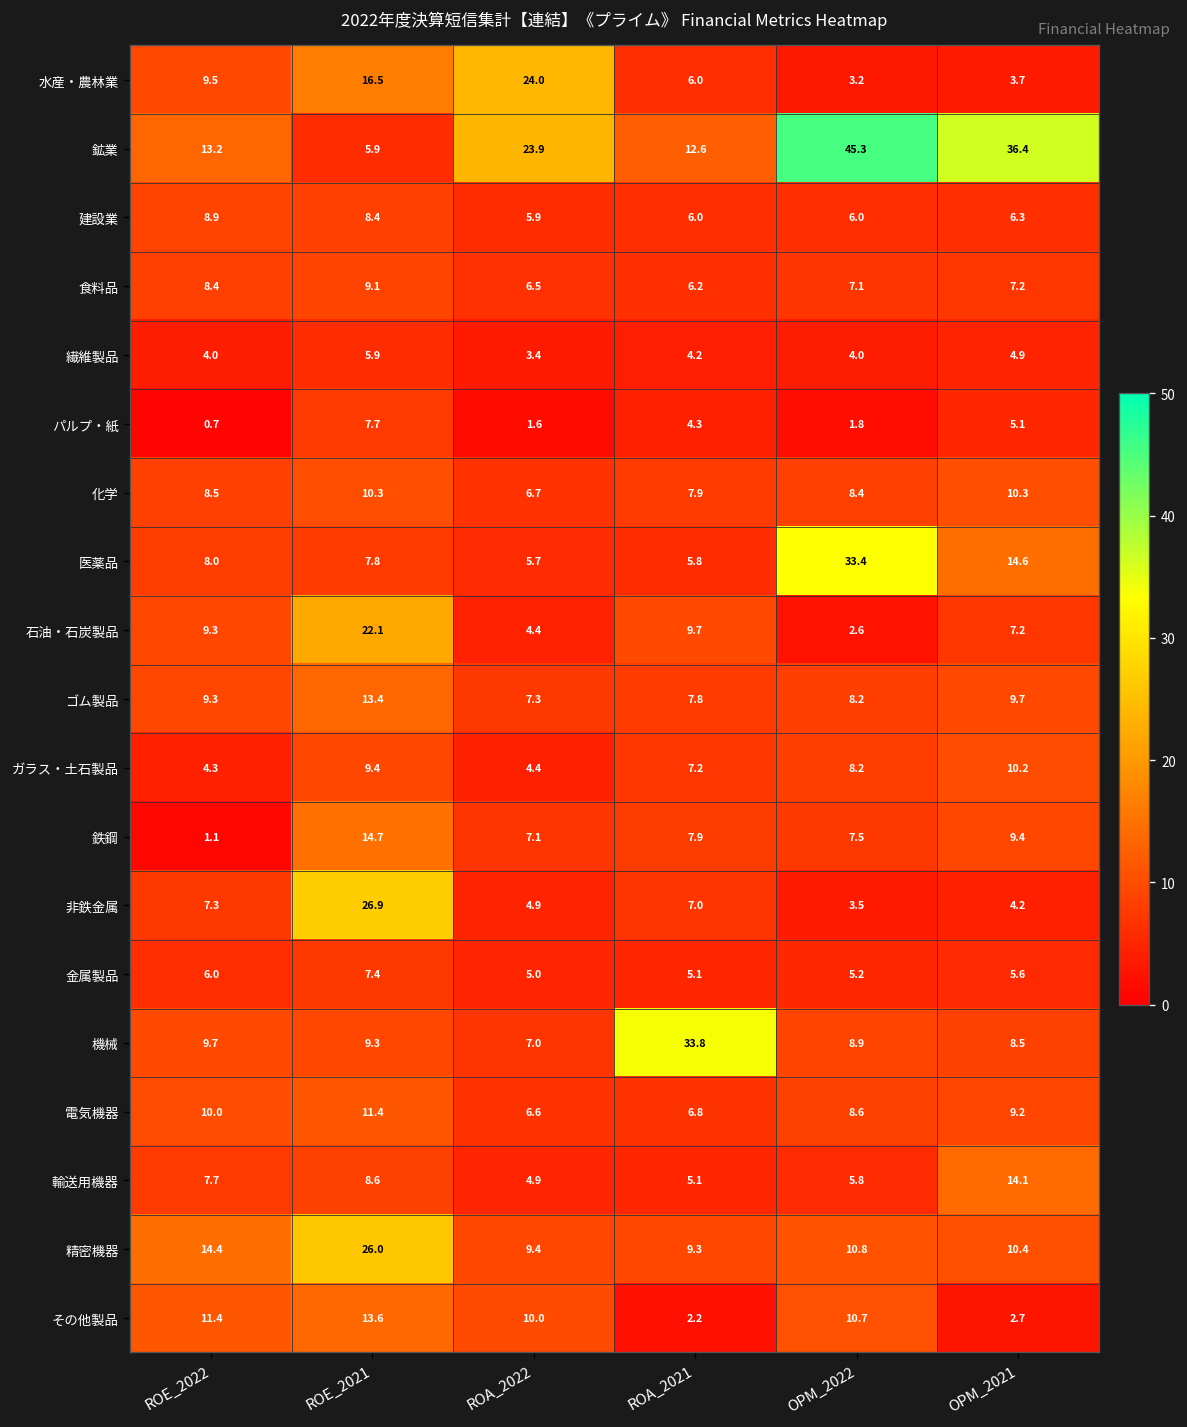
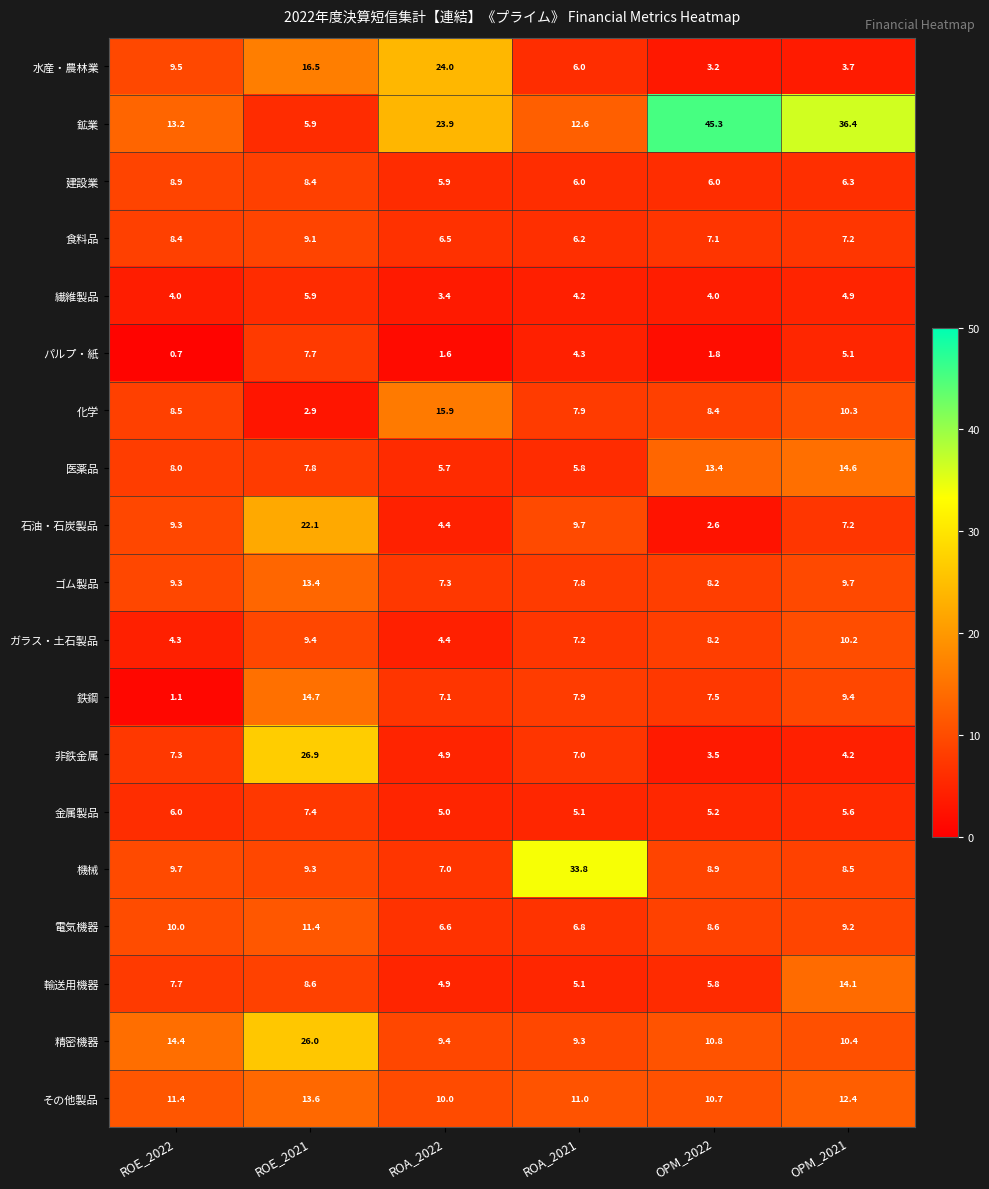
  {
    "水産・農林業": {
      "ROE_2022": 9.5,
      "ROE_2021": 16.5,
      "ROA_2022": 24.0,
      "ROA_2021": 6.0,
      "OPM_2022": 3.2,
      "OPM_2021": 3.7
    },
    "鉱業": {
      "ROE_2022": 13.2,
      "ROE_2021": 5.9,
      "ROA_2022": 23.9,
      "ROA_2021": 12.6,
      "OPM_2022": 45.3,
      "OPM_2021": 36.4
    },
    "建設業": {
      "ROE_2022": 8.9,
      "ROE_2021": 8.4,
      "ROA_2022": 5.9,
      "ROA_2021": 6.0,
      "OPM_2022": 6.0,
      "OPM_2021": 6.3
    },
    "食料品": {
      "ROE_2022": 8.4,
      "ROE_2021": 9.1,
      "ROA_2022": 6.5,
      "ROA_2021": 6.2,
      "OPM_2022": 7.1,
      "OPM_2021": 7.2
    },
    "繊維製品": {
      "ROE_2022": 4.0,
      "ROE_2021": 5.9,
      "ROA_2022": 3.4,
      "ROA_2021": 4.2,
      "OPM_2022": 4.0,
      "OPM_2021": 4.9
    },
    "パルプ・紙": {
      "ROE_2022": 0.7,
      "ROE_2021": 7.7,
      "ROA_2022": 1.6,
      "ROA_2021": 4.3,
      "OPM_2022": 1.8,
      "OPM_2021": 5.1
    },
    "化学": {
      "ROE_2022": 8.5,
-     "ROE_2021": 10.3,
-     "ROA_2022": 6.7,
+     "ROE_2021": 2.9,
+     "ROA_2022": 15.9,
      "ROA_2021": 7.9,
      "OPM_2022": 8.4,
      "OPM_2021": 10.3
    },
    "医薬品": {
      "ROE_2022": 8.0,
      "ROE_2021": 7.8,
      "ROA_2022": 5.7,
      "ROA_2021": 5.8,
-     "OPM_2022": 33.4,
+     "OPM_2022": 13.4,
      "OPM_2021": 14.6
    },
    "石油・石炭製品": {
      "ROE_2022": 9.3,
      "ROE_2021": 22.1,
      "ROA_2022": 4.4,
      "ROA_2021": 9.7,
      "OPM_2022": 2.6,
      "OPM_2021": 7.2
    },
    "ゴム製品": {
      "ROE_2022": 9.3,
      "ROE_2021": 13.4,
      "ROA_2022": 7.3,
      "ROA_2021": 7.8,
      "OPM_2022": 8.2,
      "OPM_2021": 9.7
    },
    "ガラス・土石製品": {
      "ROE_2022": 4.3,
      "ROE_2021": 9.4,
      "ROA_2022": 4.4,
      "ROA_2021": 7.2,
      "OPM_2022": 8.2,
      "OPM_2021": 10.2
    },
    "鉄鋼": {
      "ROE_2022": 1.1,
      "ROE_2021": 14.7,
      "ROA_2022": 7.1,
      "ROA_2021": 7.9,
      "OPM_2022": 7.5,
      "OPM_2021": 9.4
    },
    "非鉄金属": {
      "ROE_2022": 7.3,
      "ROE_2021": 26.9,
      "ROA_2022": 4.9,
      "ROA_2021": 7.0,
      "OPM_2022": 3.5,
      "OPM_2021": 4.2
    },
    "金属製品": {
      "ROE_2022": 6.0,
      "ROE_2021": 7.4,
      "ROA_2022": 5.0,
      "ROA_2021": 5.1,
      "OPM_2022": 5.2,
      "OPM_2021": 5.6
    },
    "機械": {
      "ROE_2022": 9.7,
      "ROE_2021": 9.3,
      "ROA_2022": 7.0,
      "ROA_2021": 33.8,
      "OPM_2022": 8.9,
      "OPM_2021": 8.5
    },
    "電気機器": {
      "ROE_2022": 10.0,
      "ROE_2021": 11.4,
      "ROA_2022": 6.6,
      "ROA_2021": 6.8,
      "OPM_2022": 8.6,
      "OPM_2021": 9.2
    },
    "輸送用機器": {
      "ROE_2022": 7.7,
      "ROE_2021": 8.6,
      "ROA_2022": 4.9,
      "ROA_2021": 5.1,
      "OPM_2022": 5.8,
      "OPM_2021": 14.1
    },
    "精密機器": {
      "ROE_2022": 14.4,
      "ROE_2021": 26.0,
      "ROA_2022": 9.4,
      "ROA_2021": 9.3,
      "OPM_2022": 10.8,
      "OPM_2021": 10.4
    },
    "その他製品": {
      "ROE_2022": 11.4,
      "ROE_2021": 13.6,
      "ROA_2022": 10.0,
-     "ROA_2021": 2.2,
+     "ROA_2021": 11.0,
      "OPM_2022": 10.7,
-     "OPM_2021": 2.7
+     "OPM_2021": 12.4
    }
  }
